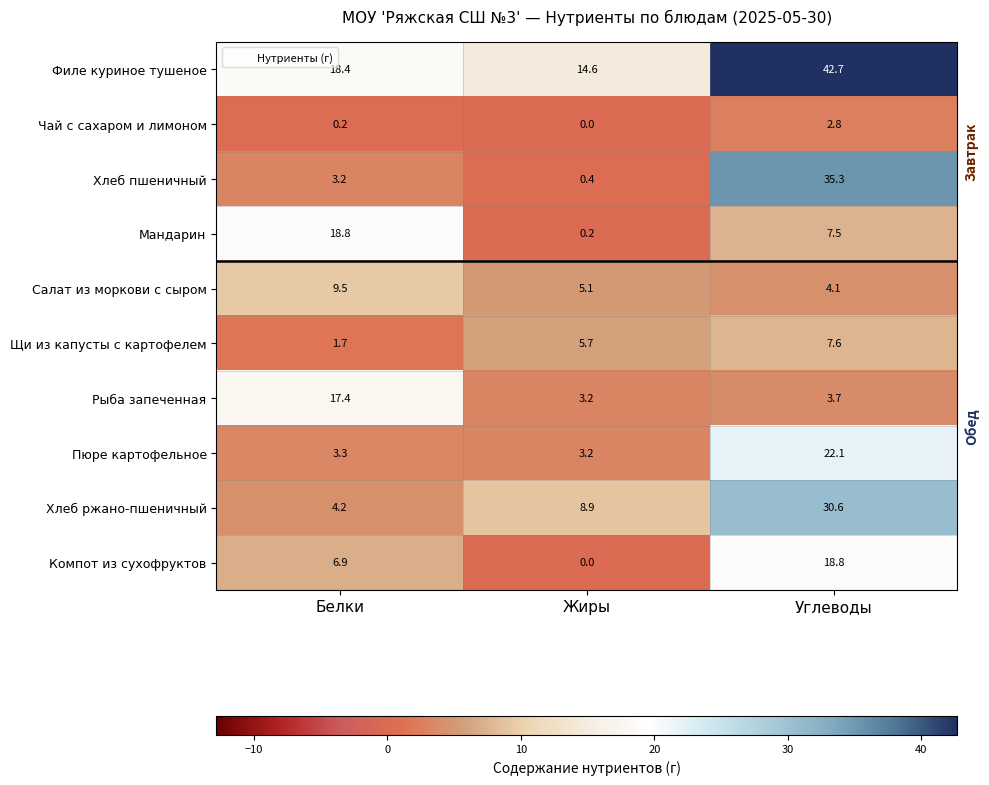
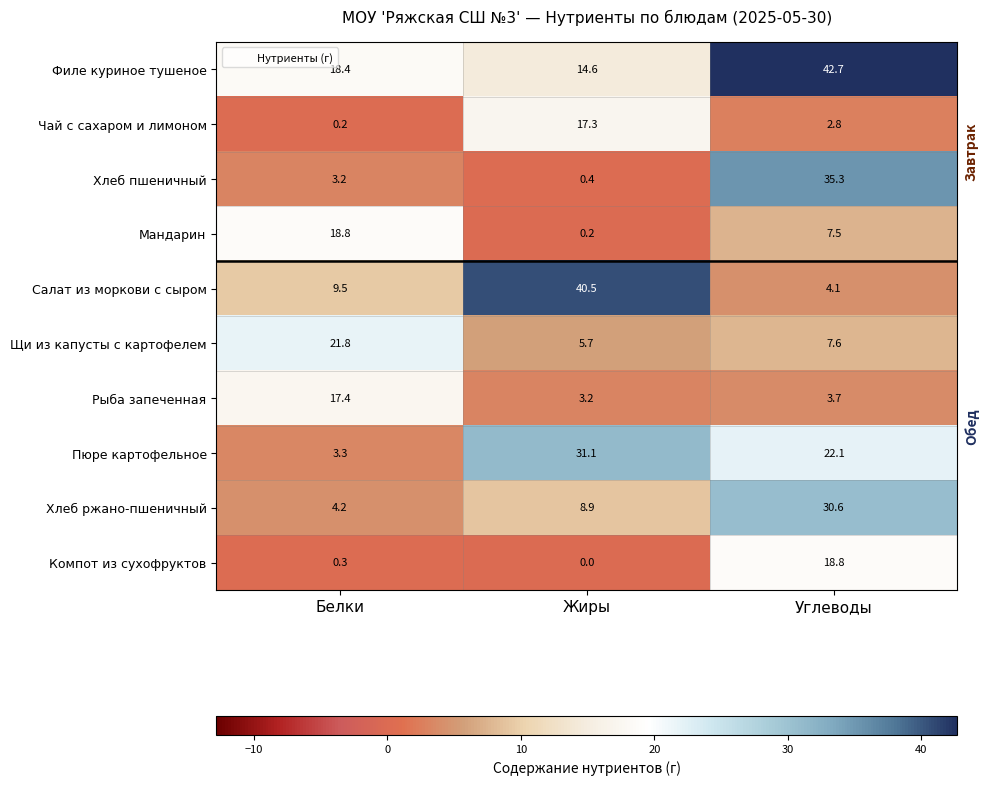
  {
    "Филе куриное тушеное": {
      "Жиры": 14.6,
      "Углеводы": 42.7
    },
    "Чай с сахаром и лимоном": {
      "Белки": 0.2,
-     "Жиры": 0.0,
+     "Жиры": 17.3,
      "Углеводы": 2.8
    },
    "Хлеб пшеничный": {
      "Белки": 3.2,
      "Жиры": 0.4,
      "Углеводы": 35.3
    },
    "Мандарин": {
      "Белки": 18.8,
      "Жиры": 0.2,
      "Углеводы": 7.5
    },
    "Салат из моркови с сыром": {
      "Белки": 9.5,
-     "Жиры": 5.1,
+     "Жиры": 40.5,
      "Углеводы": 4.1
    },
    "Щи из капусты с картофелем": {
-     "Белки": 1.7,
+     "Белки": 21.8,
      "Жиры": 5.7,
      "Углеводы": 7.6
    },
    "Рыба запеченная": {
      "Белки": 17.4,
      "Жиры": 3.2,
      "Углеводы": 3.7
    },
    "Пюре картофельное": {
      "Белки": 3.3,
-     "Жиры": 3.2,
+     "Жиры": 31.1,
      "Углеводы": 22.1
    },
    "Хлеб ржано-пшеничный": {
      "Белки": 4.2,
      "Жиры": 8.9,
      "Углеводы": 30.6
    },
    "Компот из сухофруктов": {
-     "Белки": 6.9,
+     "Белки": 0.3,
      "Жиры": 0.0,
      "Углеводы": 18.8
    }
  }
